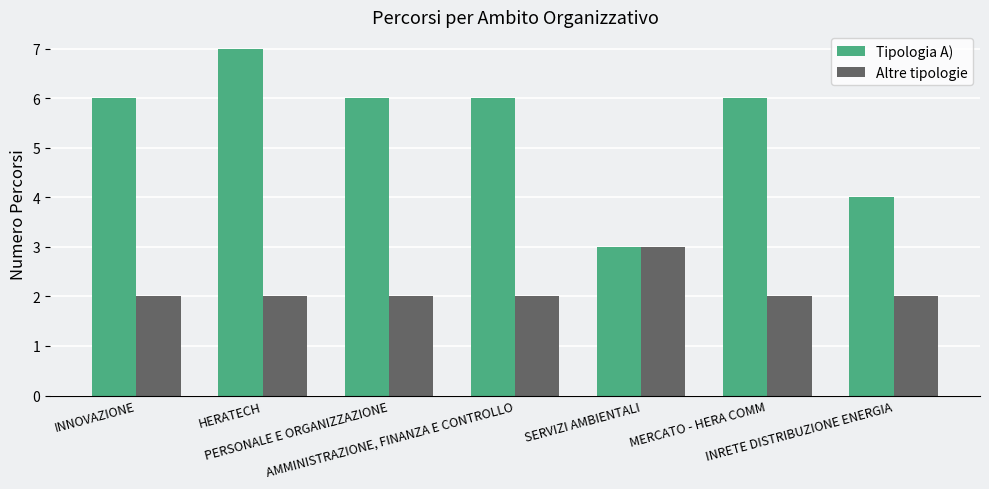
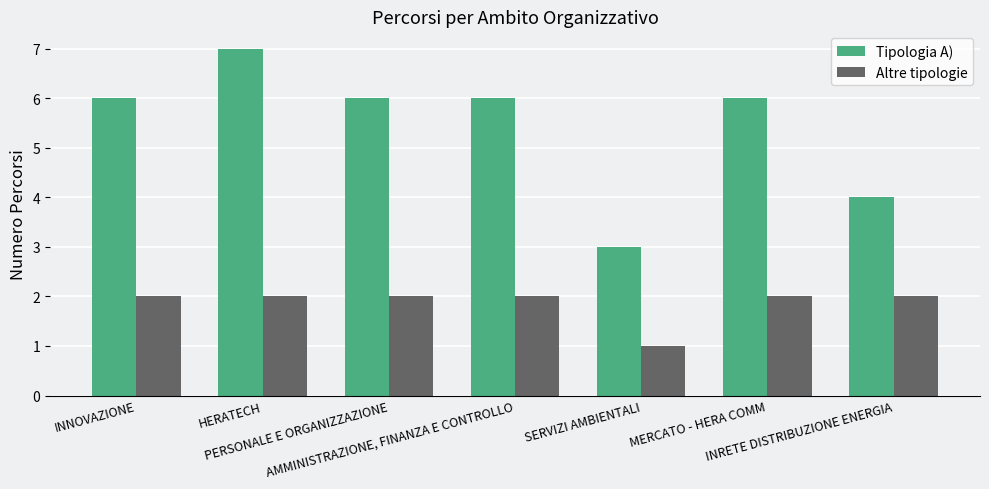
  {
    "Tipologia A)": {
      "INNOVAZIONE": 6,
      "HERATECH": 7,
      "PERSONALE E ORGANIZZAZIONE": 6,
      "AMMINISTRAZIONE, FINANZA E CONTROLLO": 6,
      "SERVIZI AMBIENTALI": 3,
      "MERCATO - HERA COMM": 6,
      "INRETE DISTRIBUZIONE ENERGIA": 4
    },
    "Altre tipologie": {
      "INNOVAZIONE": 2,
      "HERATECH": 2,
      "PERSONALE E ORGANIZZAZIONE": 2,
      "AMMINISTRAZIONE, FINANZA E CONTROLLO": 2,
-     "SERVIZI AMBIENTALI": 3,
+     "SERVIZI AMBIENTALI": 1,
      "MERCATO - HERA COMM": 2,
      "INRETE DISTRIBUZIONE ENERGIA": 2
    }
  }
